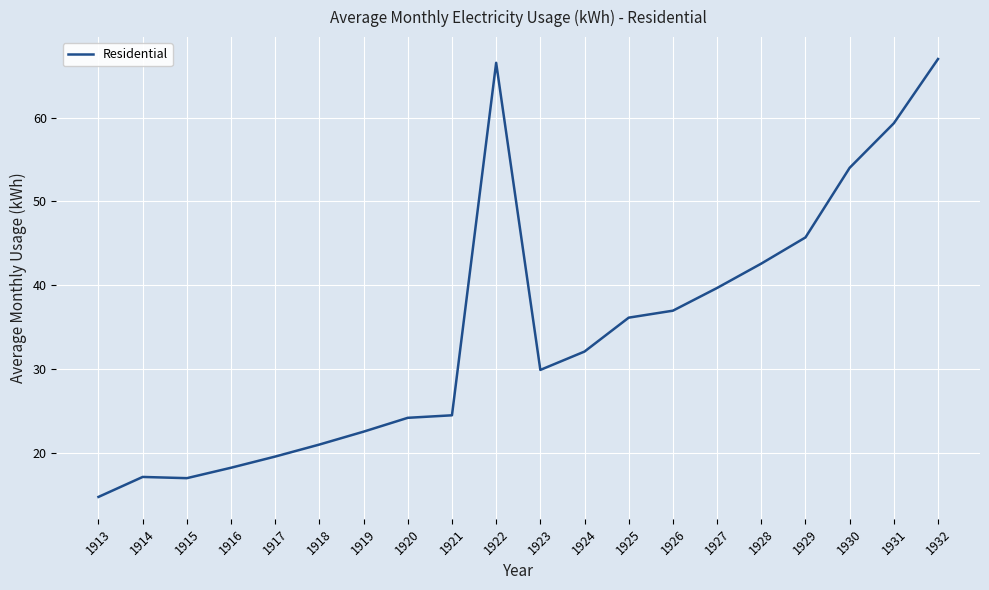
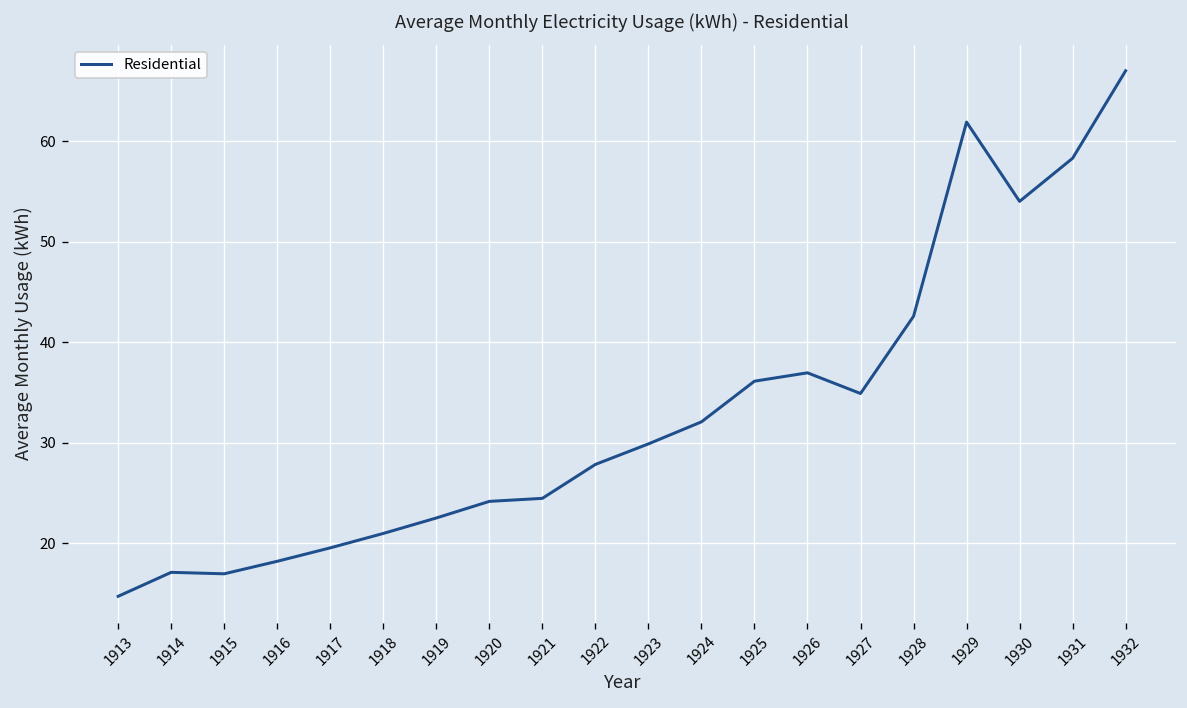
  {
    "1913": 15,
    "1914": 17,
    "1915": 17,
    "1916": 18,
    "1917": 20,
    "1918": 21,
    "1919": 23,
    "1920": 24,
    "1921": 24,
-   "1922": 67,
+   "1922": 28,
    "1923": 30,
    "1924": 32,
    "1925": 36,
    "1926": 37,
-   "1927": 40,
+   "1927": 35,
    "1928": 43,
-   "1929": 46,
+   "1929": 62,
    "1930": 54,
-   "1931": 59,
+   "1931": 58,
    "1932": 67
  }
